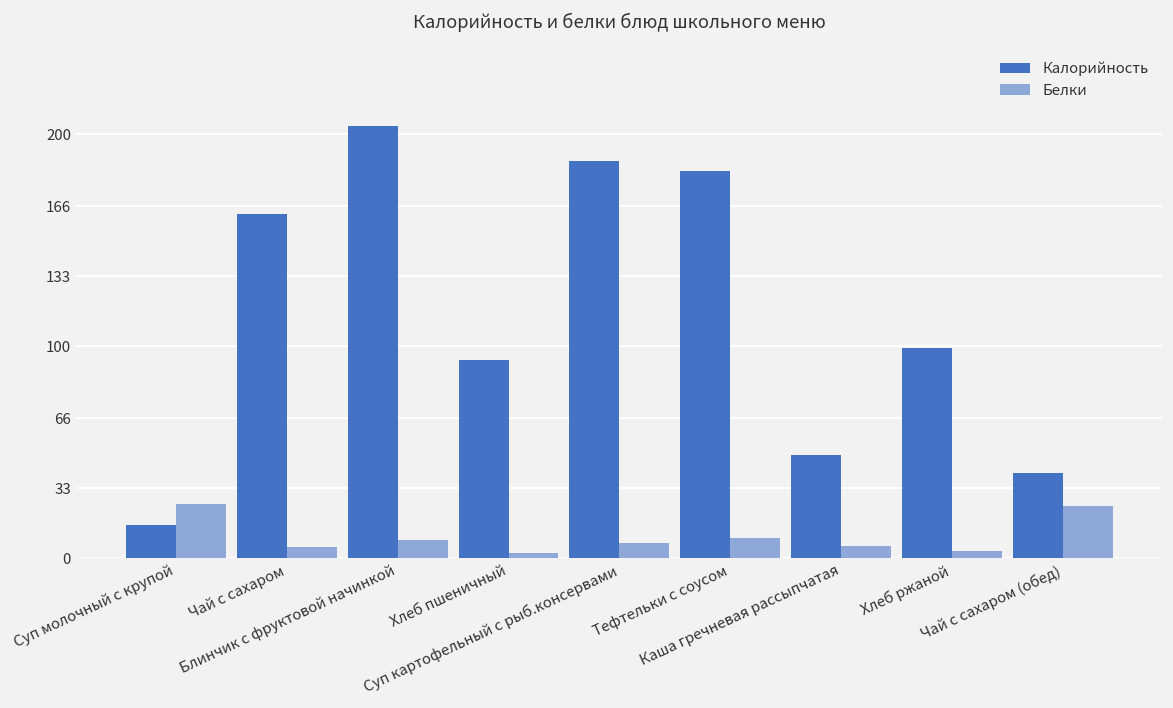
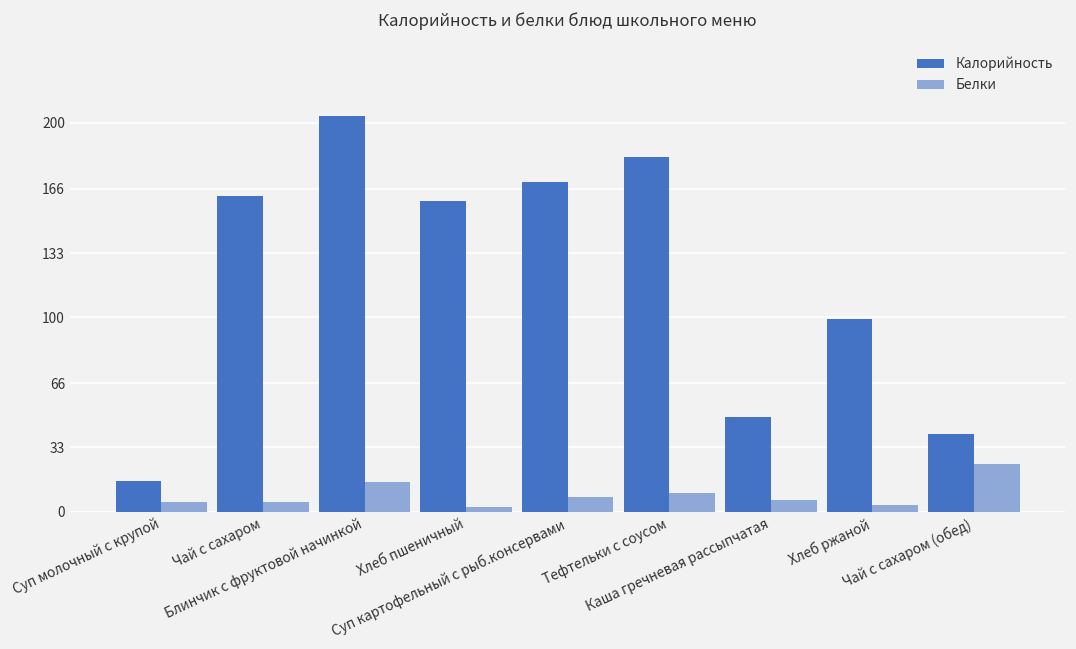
  {
    "Калорийность": {
      "Суп молочный с крупой": 16,
      "Чай с сахаром": 163,
      "Блинчик с фруктовой начинкой": 204,
-     "Хлеб пшеничный": 94,
-     "Суп картофельный с рыб.консервами": 187,
+     "Хлеб пшеничный": 160,
+     "Суп картофельный с рыб.консервами": 170,
      "Тефтельки с соусом": 183,
      "Каша гречневая рассыпчатая": 49,
      "Хлеб ржаной": 99,
      "Чай с сахаром (обед)": 40
    },
    "Белки": {
-     "Суп молочный с крупой": 25,
+     "Суп молочный с крупой": 5,
      "Чай с сахаром": 5,
-     "Блинчик с фруктовой начинкой": 8,
+     "Блинчик с фруктовой начинкой": 15,
      "Хлеб пшеничный": 2,
      "Суп картофельный с рыб.консервами": 7,
      "Тефтельки с соусом": 10,
      "Каша гречневая рассыпчатая": 6,
      "Хлеб ржаной": 3,
      "Чай с сахаром (обед)": 25
    }
  }
